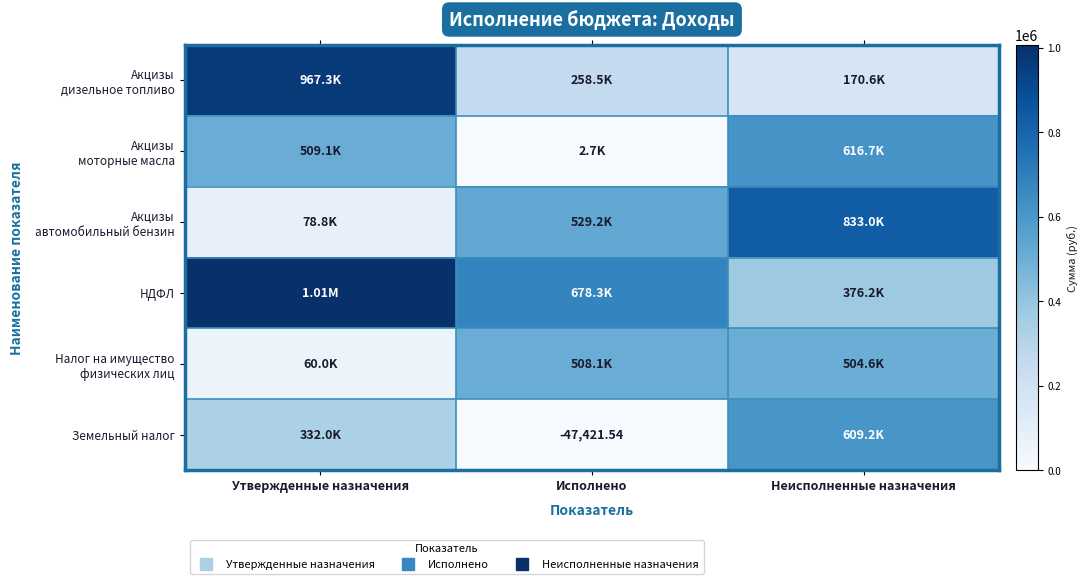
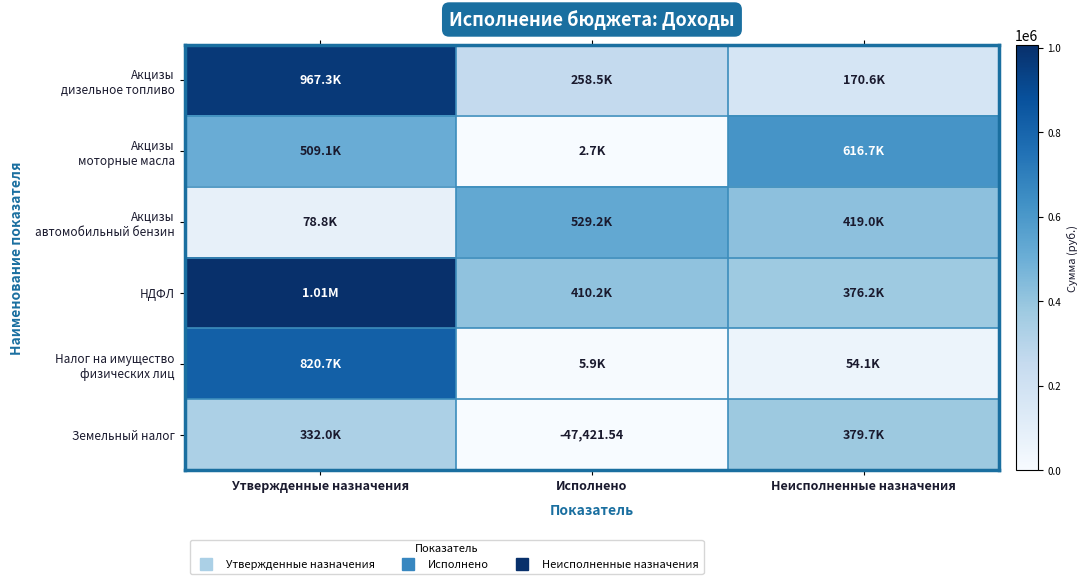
  {
    "Акцизы дизельное топливо": {
      "Утвержденные назначения": "967.3K",
      "Исполнено": "258.5K",
      "Неисполненные назначения": "170.6K"
    },
    "Акцизы моторные масла": {
      "Утвержденные назначения": "509.1K",
      "Исполнено": "2.7K",
      "Неисполненные назначения": "616.7K"
    },
    "Акцизы автомобильный бензин": {
      "Утвержденные назначения": "78.8K",
      "Исполнено": "529.2K",
-     "Неисполненные назначения": "833.0K"
+     "Неисполненные назначения": "419.0K"
    },
    "НДФЛ": {
      "Утвержденные назначения": "1.01M",
-     "Исполнено": "678.3K",
+     "Исполнено": "410.2K",
      "Неисполненные назначения": "376.2K"
    },
    "Налог на имущество физических лиц": {
-     "Утвержденные назначения": "60.0K",
-     "Исполнено": "508.1K",
-     "Неисполненные назначения": "504.6K"
+     "Утвержденные назначения": "820.7K",
+     "Исполнено": "5.9K",
+     "Неисполненные назначения": "54.1K"
    },
    "Земельный налог": {
      "Утвержденные назначения": "332.0K",
      "Исполнено": "-47,421.54",
-     "Неисполненные назначения": "609.2K"
+     "Неисполненные назначения": "379.7K"
    }
  }
